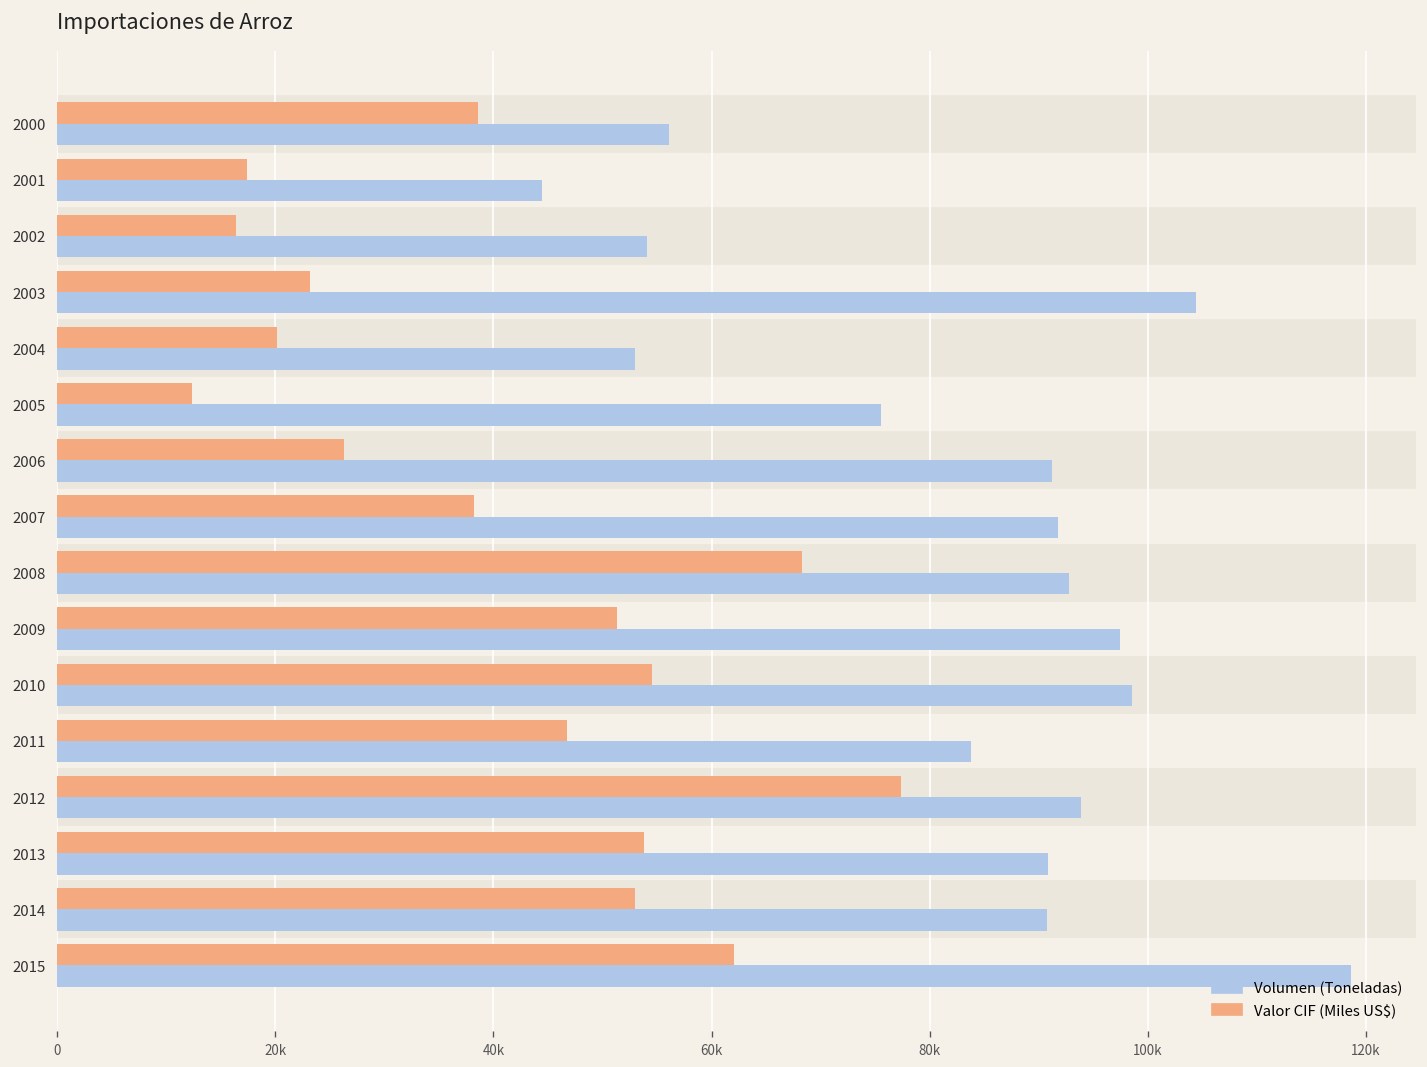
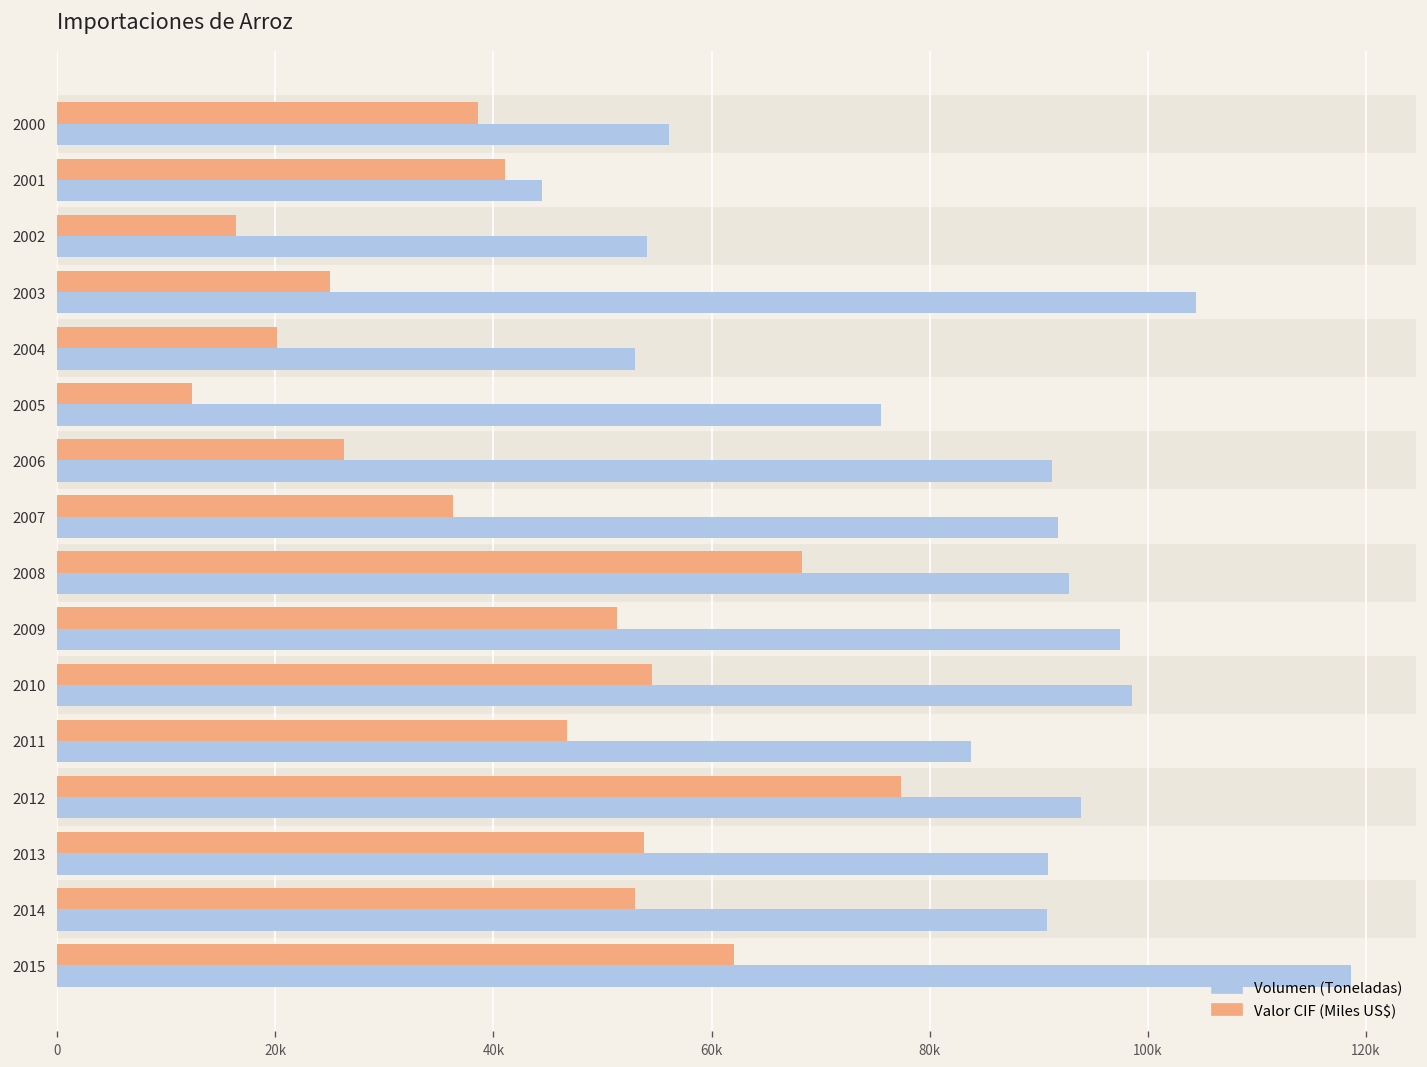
  {
    "Volumen (Toneladas)": {
      "2000": 56000,
      "2001": 44000,
      "2002": 54000,
      "2003": 104000,
      "2004": 53000,
      "2005": 76000,
      "2006": 91000,
      "2007": 92000,
      "2008": 93000,
      "2009": 98000,
      "2010": 99000,
      "2011": 84000,
      "2012": 94000,
      "2013": 91000,
      "2014": 91000,
      "2015": 119000
    },
    "Valor CIF (Miles US$)": {
      "2000": 39000,
-     "2001": 17000,
+     "2001": 41000,
      "2002": 16000,
-     "2003": 23000,
+     "2003": 25000,
      "2004": 20000,
      "2005": 12000,
      "2006": 26000,
-     "2007": 38000,
+     "2007": 36000,
      "2008": 68000,
      "2009": 51000,
      "2010": 55000,
      "2011": 47000,
      "2012": 77000,
      "2013": 54000,
      "2014": 53000,
      "2015": 62000
    }
  }
